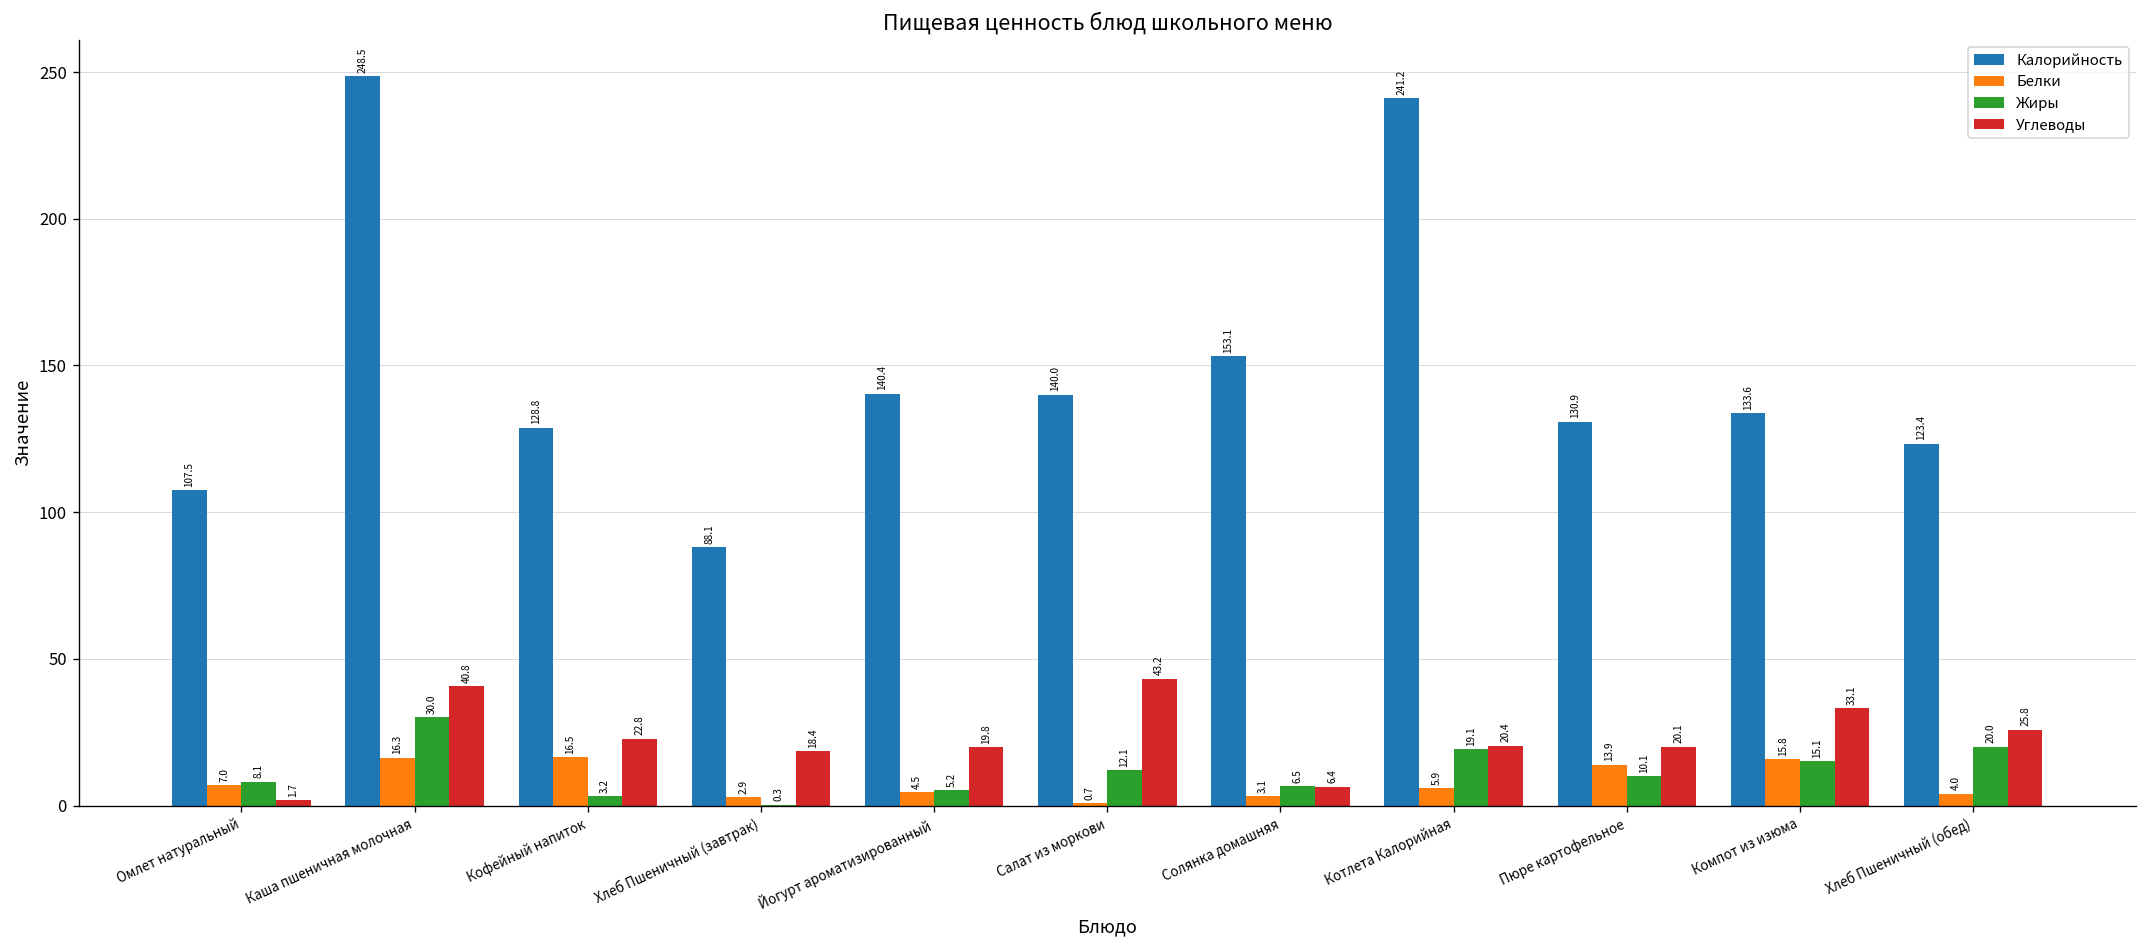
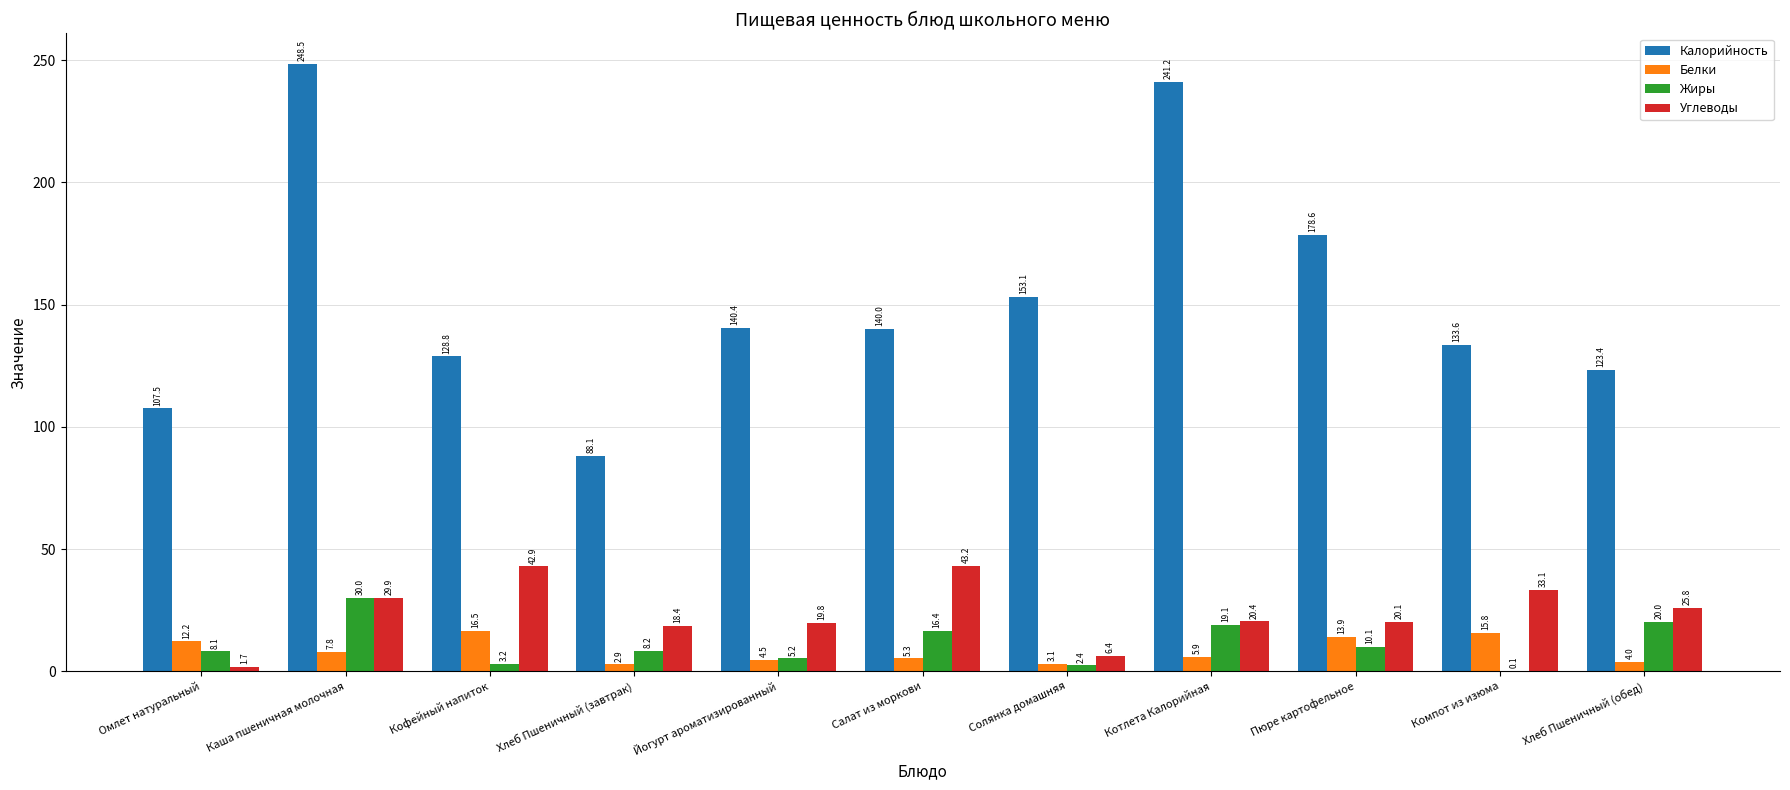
  {
    "Калорийность": {
      "Омлет натуральный": 107.5,
      "Каша пшеничная молочная": 248.5,
      "Кофейный напиток": 128.8,
      "Хлеб Пшеничный (завтрак)": 88.1,
      "Йогурт ароматизированный": 140.4,
      "Салат из моркови": 140.0,
      "Солянка домашняя": 153.1,
      "Котлета Калорийная": 241.2,
-     "Пюре картофельное": 130.9,
+     "Пюре картофельное": 178.6,
      "Компот из изюма": 133.6,
      "Хлеб Пшеничный (обед)": 123.4
    },
    "Белки": {
-     "Омлет натуральный": 7.0,
-     "Каша пшеничная молочная": 16.3,
+     "Омлет натуральный": 12.2,
+     "Каша пшеничная молочная": 7.8,
      "Кофейный напиток": 16.5,
      "Хлеб Пшеничный (завтрак)": 2.9,
      "Йогурт ароматизированный": 4.5,
-     "Салат из моркови": 0.7,
+     "Салат из моркови": 5.3,
      "Солянка домашняя": 3.1,
      "Котлета Калорийная": 5.9,
      "Пюре картофельное": 13.9,
      "Компот из изюма": 15.8,
      "Хлеб Пшеничный (обед)": 4.0
    },
    "Жиры": {
      "Омлет натуральный": 8.1,
      "Каша пшеничная молочная": 30.0,
      "Кофейный напиток": 3.2,
-     "Хлеб Пшеничный (завтрак)": 0.3,
+     "Хлеб Пшеничный (завтрак)": 8.2,
      "Йогурт ароматизированный": 5.2,
-     "Салат из моркови": 12.1,
-     "Солянка домашняя": 6.5,
+     "Салат из моркови": 16.4,
+     "Солянка домашняя": 2.4,
      "Котлета Калорийная": 19.1,
      "Пюре картофельное": 10.1,
-     "Компот из изюма": 15.1,
+     "Компот из изюма": 0.1,
      "Хлеб Пшеничный (обед)": 20.0
    },
    "Углеводы": {
      "Омлет натуральный": 1.7,
-     "Каша пшеничная молочная": 40.8,
-     "Кофейный напиток": 22.8,
+     "Каша пшеничная молочная": 29.9,
+     "Кофейный напиток": 42.9,
      "Хлеб Пшеничный (завтрак)": 18.4,
      "Йогурт ароматизированный": 19.8,
      "Салат из моркови": 43.2,
      "Солянка домашняя": 6.4,
      "Котлета Калорийная": 20.4,
      "Пюре картофельное": 20.1,
      "Компот из изюма": 33.1,
      "Хлеб Пшеничный (обед)": 25.8
    }
  }
